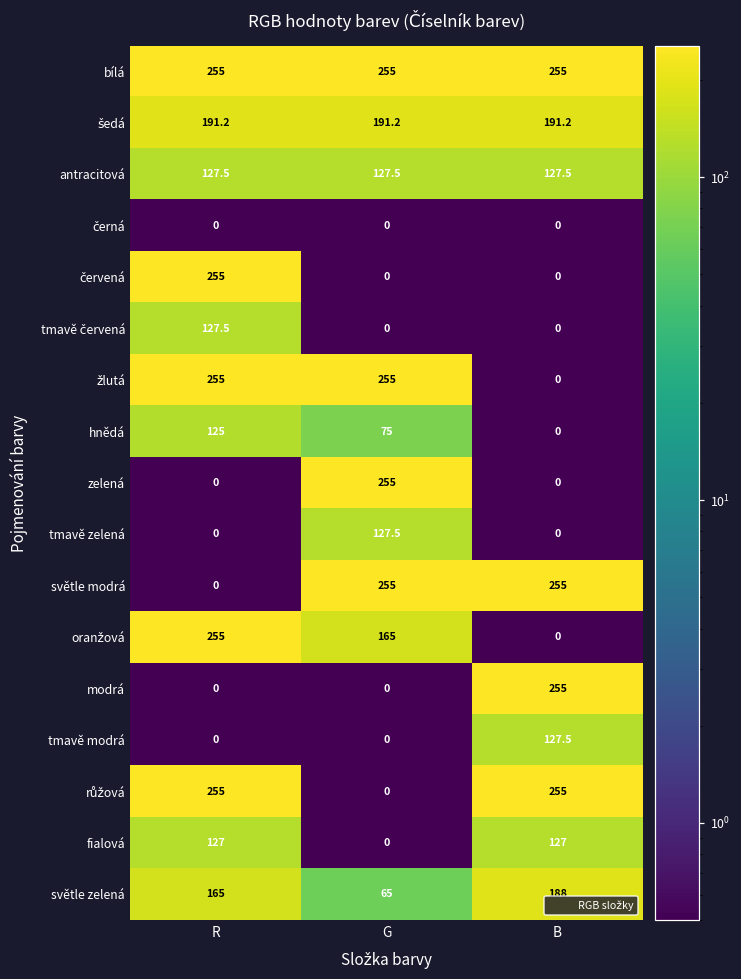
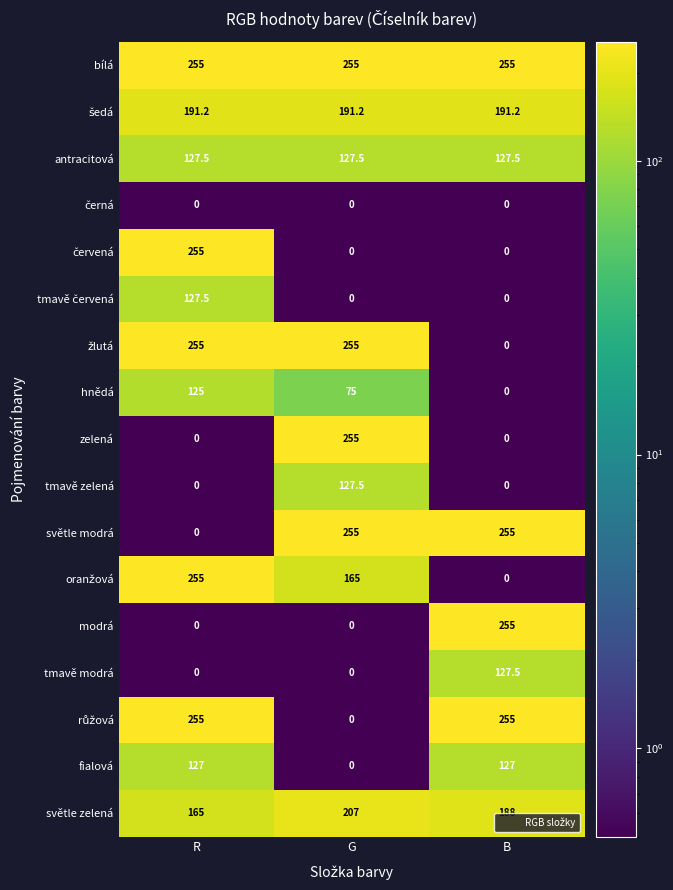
  {
    "bílá": {
      "R": 255,
      "G": 255,
      "B": 255
    },
    "šedá": {
      "R": 191.2,
      "G": 191.2,
      "B": 191.2
    },
    "antracitová": {
      "R": 127.5,
      "G": 127.5,
      "B": 127.5
    },
    "černá": {
      "R": 0,
      "G": 0,
      "B": 0
    },
    "červená": {
      "R": 255,
      "G": 0,
      "B": 0
    },
    "tmavě červená": {
      "R": 127.5,
      "G": 0,
      "B": 0
    },
    "žlutá": {
      "R": 255,
      "G": 255,
      "B": 0
    },
    "hnědá": {
      "R": 125,
      "G": 75,
      "B": 0
    },
    "zelená": {
      "R": 0,
      "G": 255,
      "B": 0
    },
    "tmavě zelená": {
      "R": 0,
      "G": 127.5,
      "B": 0
    },
    "světle modrá": {
      "R": 0,
      "G": 255,
      "B": 255
    },
    "oranžová": {
      "R": 255,
      "G": 165,
      "B": 0
    },
    "modrá": {
      "R": 0,
      "G": 0,
      "B": 255
    },
    "tmavě modrá": {
      "R": 0,
      "G": 0,
      "B": 127.5
    },
    "růžová": {
      "R": 255,
      "G": 0,
      "B": 255
    },
    "fialová": {
      "R": 127,
      "G": 0,
      "B": 127
    },
    "světle zelená": {
      "R": 165,
-     "G": 65
+     "G": 207
    }
  }
